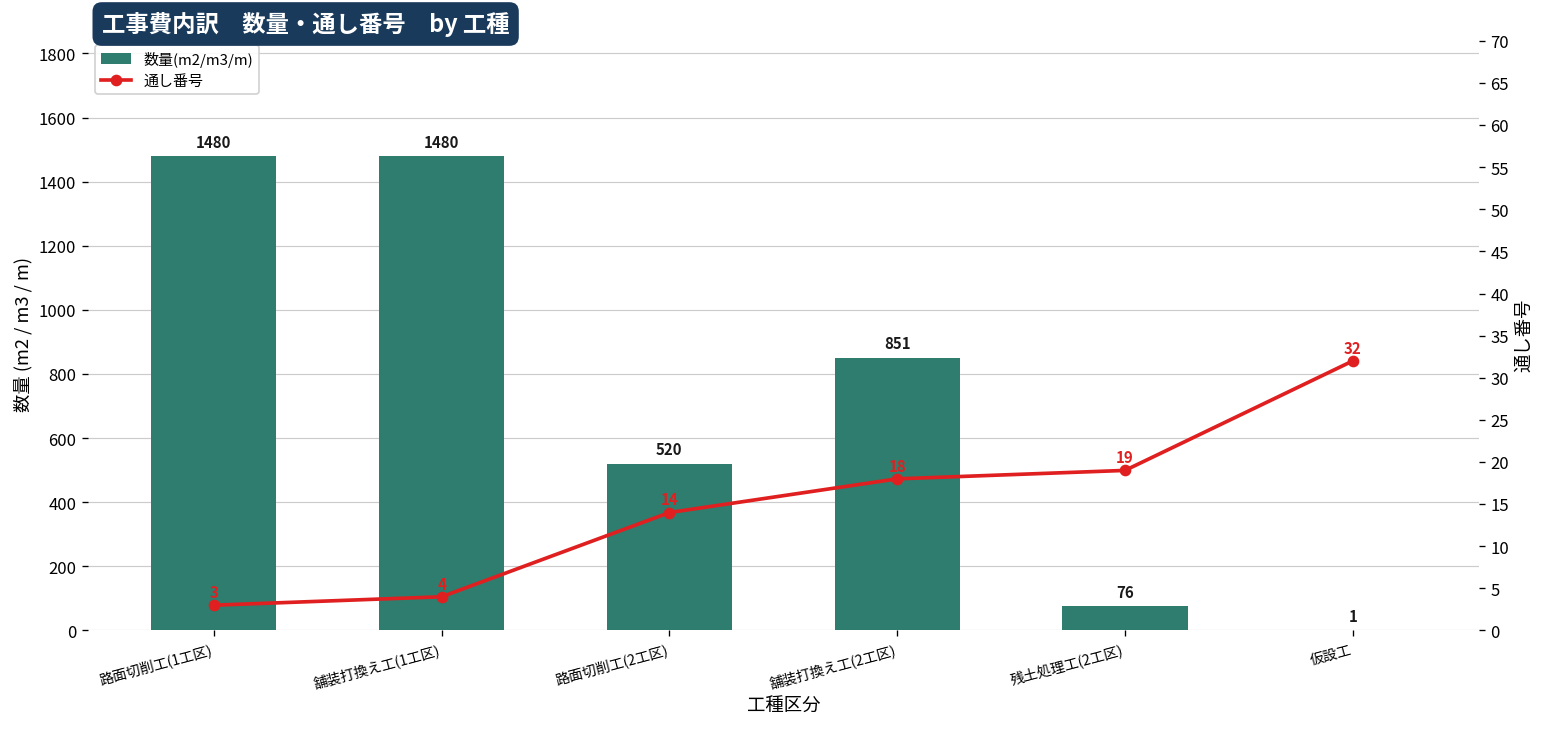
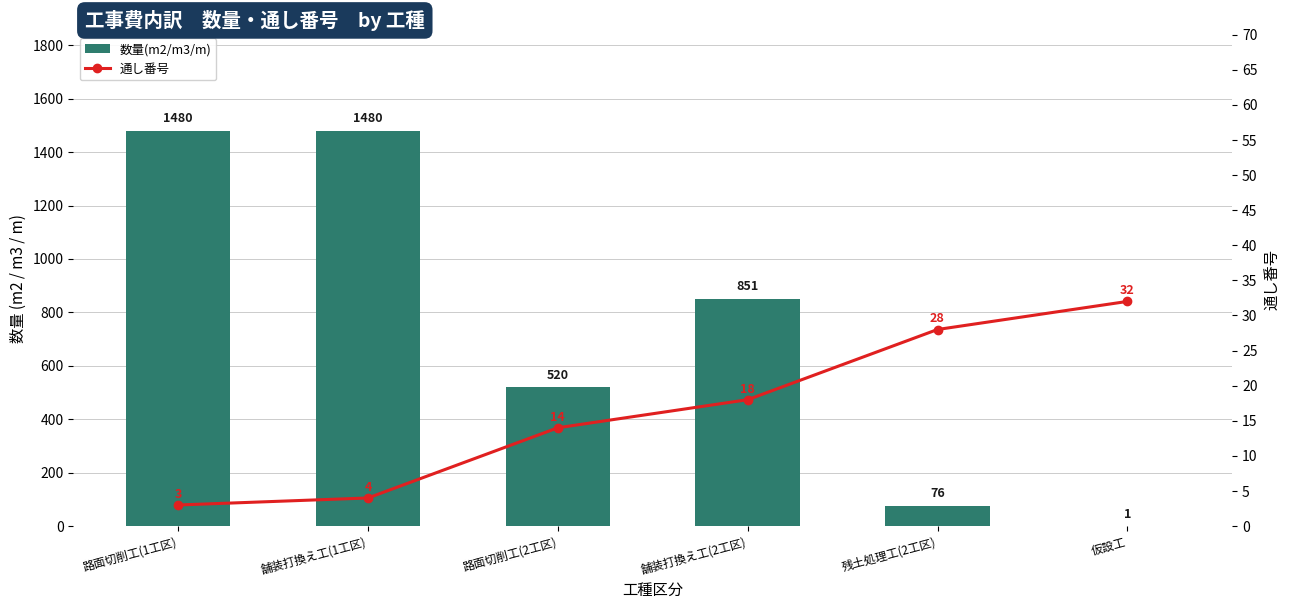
  {
    "数量(m2/m3/m)": {
      "路面切削工(1工区)": 1480,
      "舗装打換え工(1工区)": 1480,
      "路面切削工(2工区)": 520,
      "舗装打換え工(2工区)": 851,
      "残土処理工(2工区)": 76,
      "仮設工": 1
    },
    "通し番号": {
      "路面切削工(1工区)": 3,
      "舗装打換え工(1工区)": 4,
      "路面切削工(2工区)": 14,
      "舗装打換え工(2工区)": 18,
-     "残土処理工(2工区)": 19,
+     "残土処理工(2工区)": 28,
      "仮設工": 32
    }
  }
